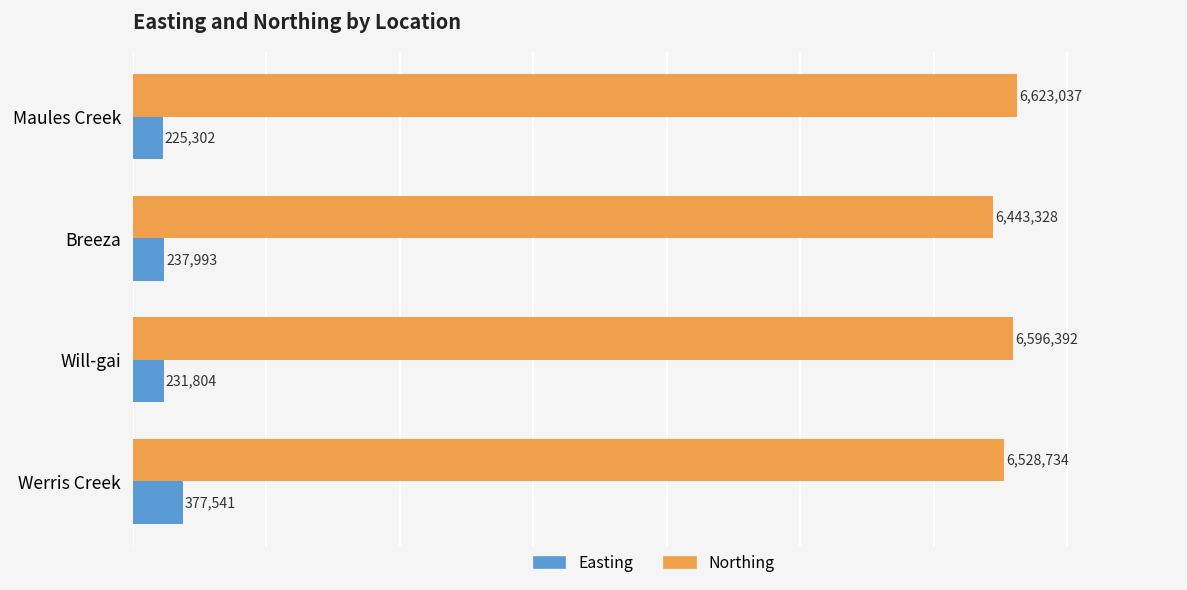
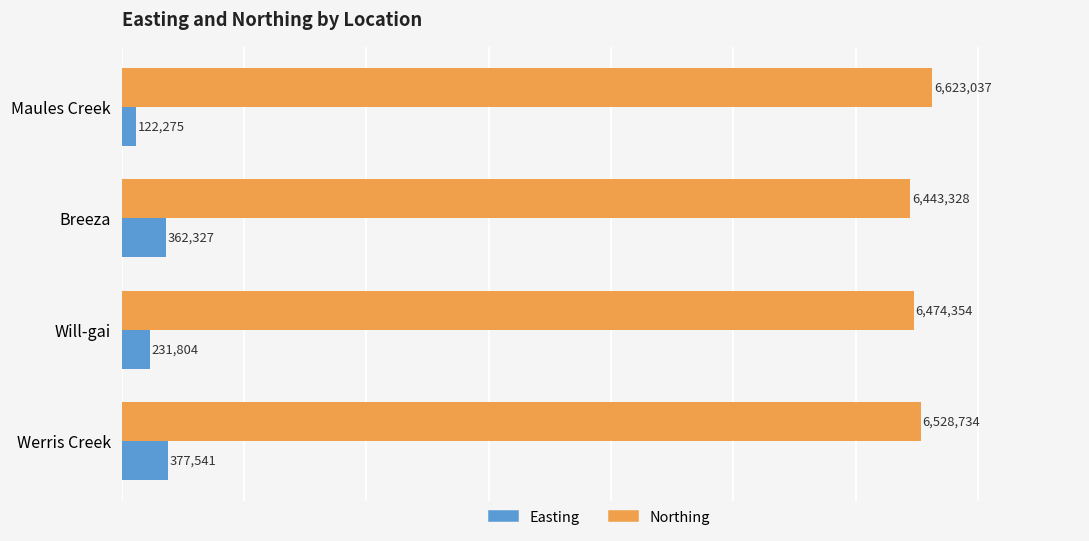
  {
    "Easting": {
-     "Maules Creek": "225,302",
-     "Breeza": "237,993",
+     "Maules Creek": "122,275",
+     "Breeza": "362,327",
      "Will-gai": "231,804",
      "Werris Creek": "377,541"
    },
    "Northing": {
      "Maules Creek": "6,623,037",
      "Breeza": "6,443,328",
-     "Will-gai": "6,596,392",
+     "Will-gai": "6,474,354",
      "Werris Creek": "6,528,734"
    }
  }
